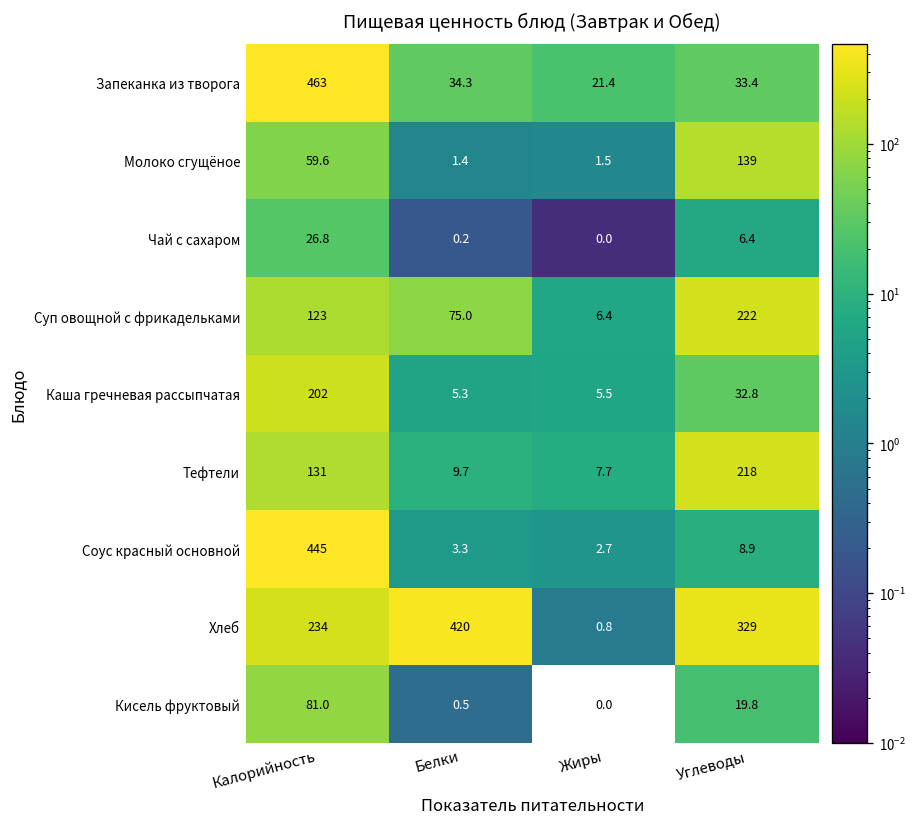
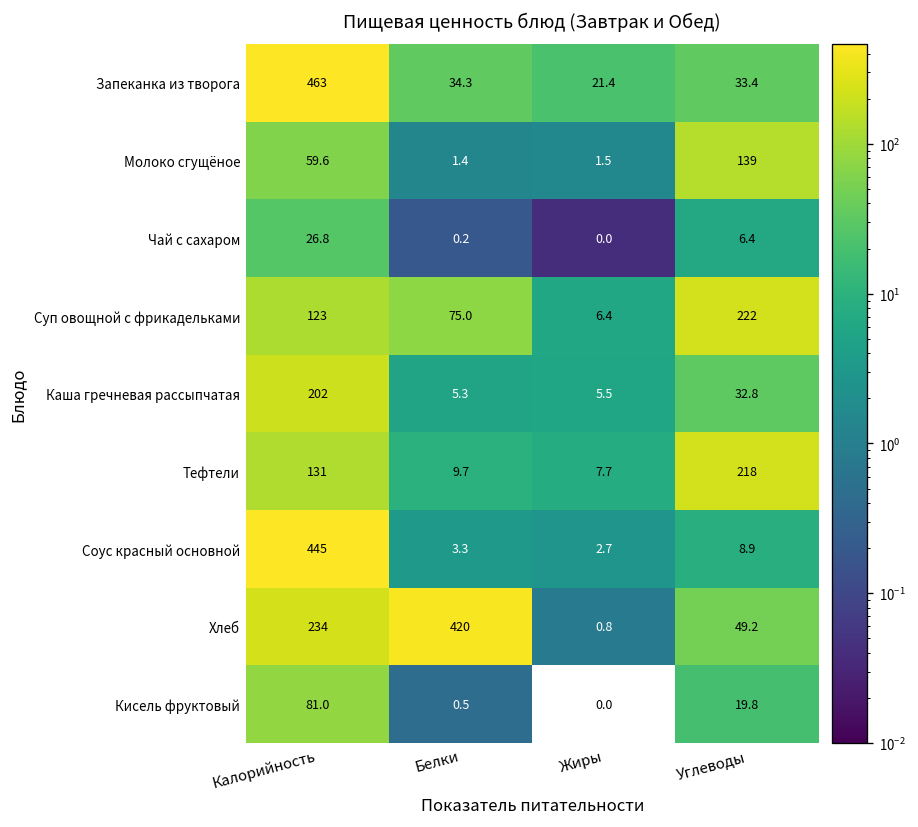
  {
    "Запеканка из творога": {
      "Калорийность": 463,
      "Белки": 34.3,
      "Жиры": 21.4,
      "Углеводы": 33.4
    },
    "Молоко сгущёное": {
      "Калорийность": 59.6,
      "Белки": 1.4,
      "Жиры": 1.5,
      "Углеводы": 139
    },
    "Чай с сахаром": {
      "Калорийность": 26.8,
      "Белки": 0.2,
      "Жиры": 0.0,
      "Углеводы": 6.4
    },
    "Суп овощной с фрикадельками": {
      "Калорийность": 123,
      "Белки": 75.0,
      "Жиры": 6.4,
      "Углеводы": 222
    },
    "Каша гречневая рассыпчатая": {
      "Калорийность": 202,
      "Белки": 5.3,
      "Жиры": 5.5,
      "Углеводы": 32.8
    },
    "Тефтели": {
      "Калорийность": 131,
      "Белки": 9.7,
      "Жиры": 7.7,
      "Углеводы": 218
    },
    "Соус красный основной": {
      "Калорийность": 445,
      "Белки": 3.3,
      "Жиры": 2.7,
      "Углеводы": 8.9
    },
    "Хлеб": {
      "Калорийность": 234,
      "Белки": 420,
      "Жиры": 0.8,
-     "Углеводы": 329
+     "Углеводы": 49.2
    },
    "Кисель фруктовый": {
      "Калорийность": 81.0,
      "Белки": 0.5,
      "Жиры": 0.0,
      "Углеводы": 19.8
    }
  }
